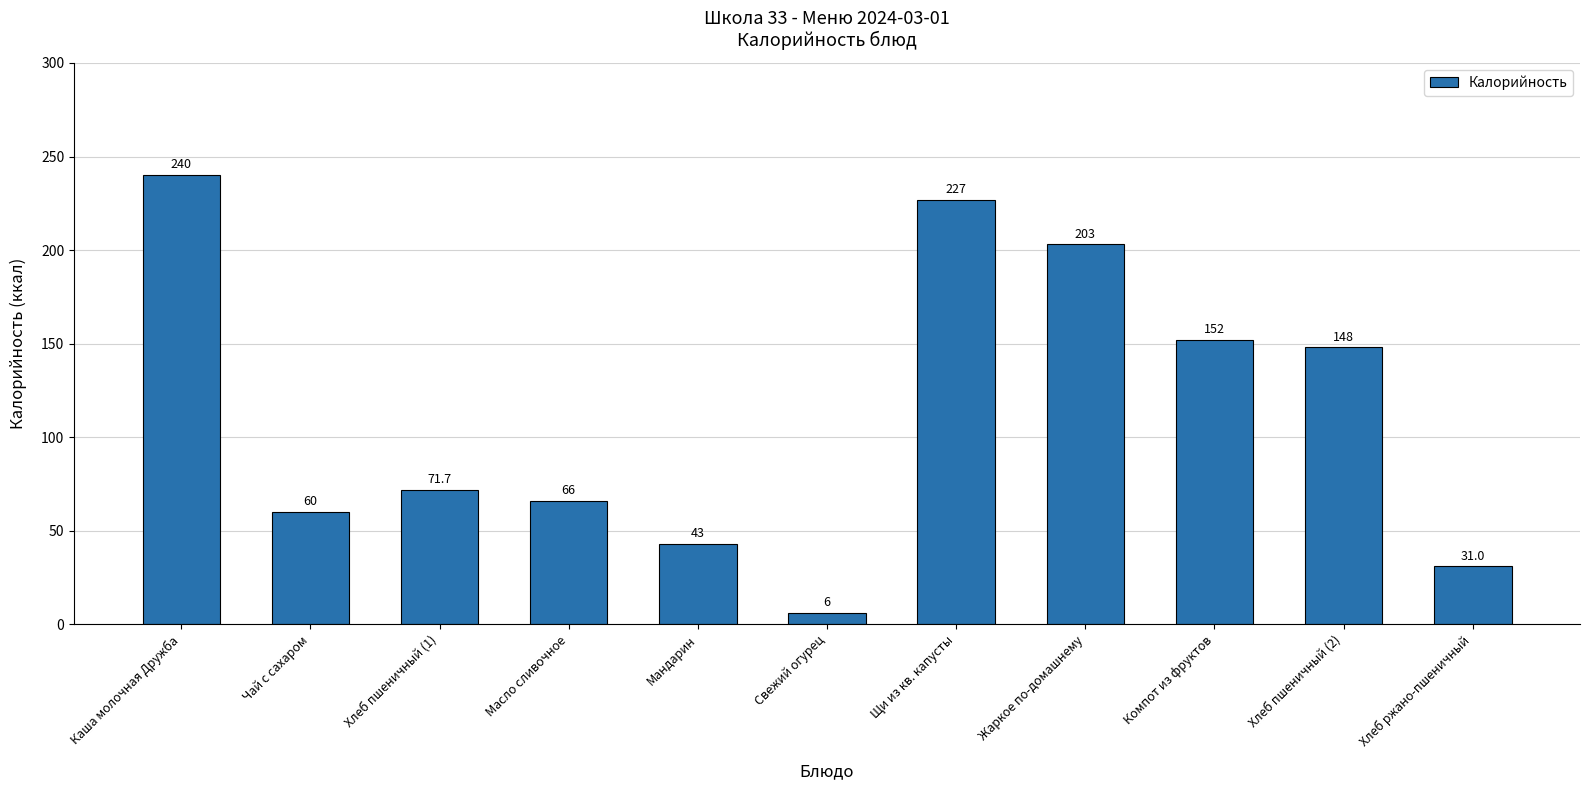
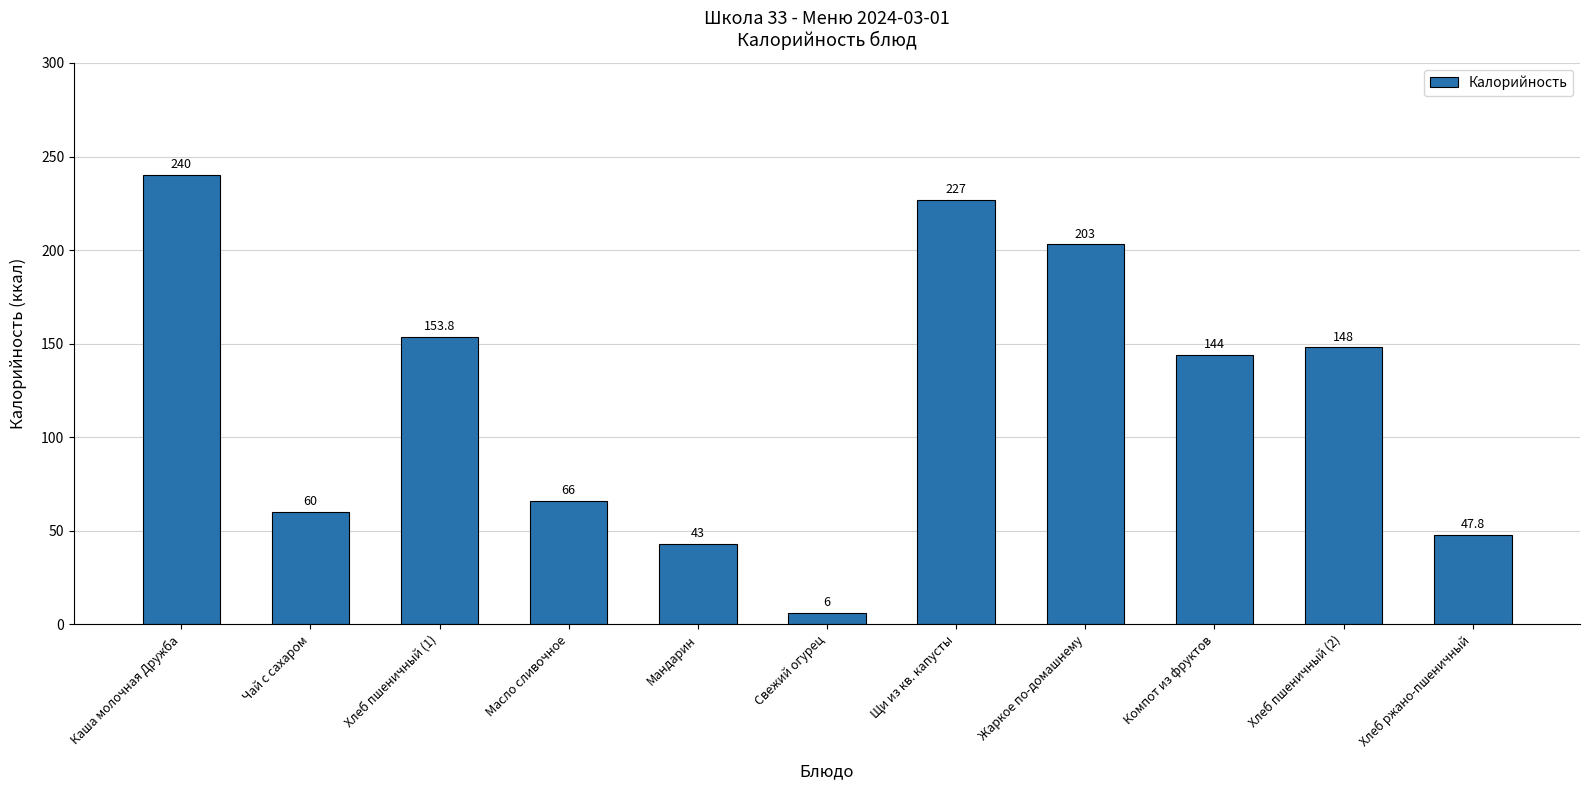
  {
    "Каша молочная Дружба": 240,
    "Чай с сахаром": 60,
-   "Хлеб пшеничный (1)": 71.7,
+   "Хлеб пшеничный (1)": 153.8,
    "Масло сливочное": 66,
    "Мандарин": 43,
    "Свежий огурец": 6,
    "Щи из кв. капусты": 227,
    "Жаркое по-домашнему": 203,
-   "Компот из фруктов": 152,
+   "Компот из фруктов": 144,
    "Хлеб пшеничный (2)": 148,
-   "Хлеб ржано-пшеничный": 31.0
+   "Хлеб ржано-пшеничный": 47.8
  }
